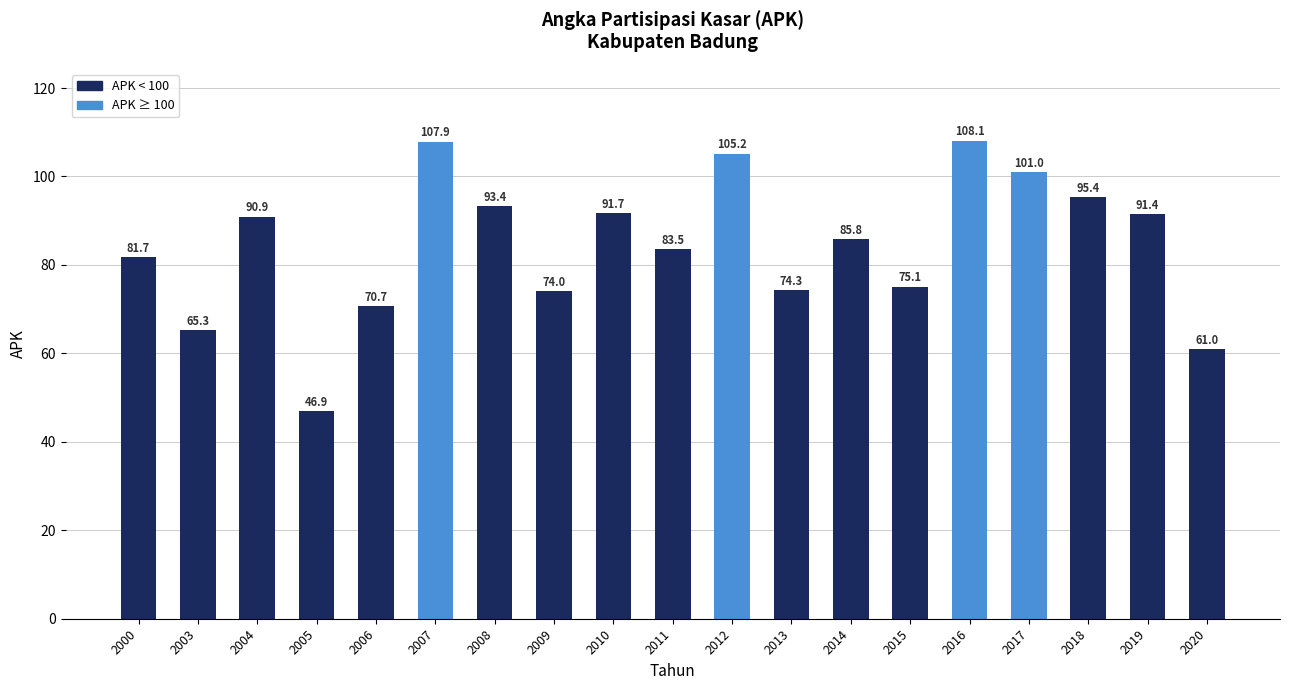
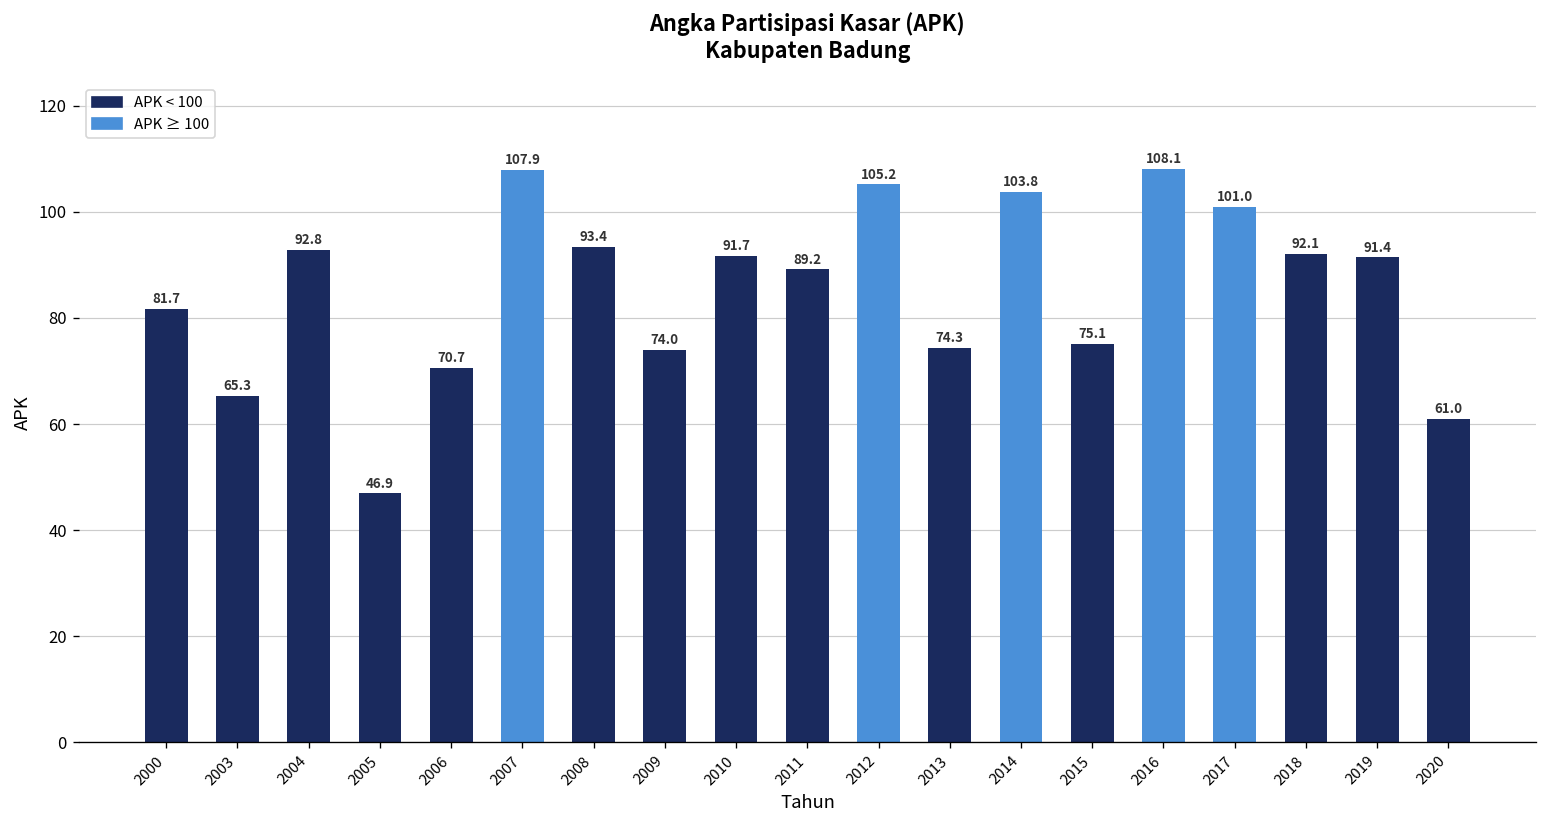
  {
    "2000": 81.7,
    "2003": 65.3,
-   "2004": 90.9,
+   "2004": 92.8,
    "2005": 46.9,
    "2006": 70.7,
    "2007": 107.9,
    "2008": 93.4,
    "2009": 74.0,
    "2010": 91.7,
-   "2011": 83.5,
+   "2011": 89.2,
    "2012": 105.2,
    "2013": 74.3,
-   "2014": 85.8,
+   "2014": 103.8,
    "2015": 75.1,
    "2016": 108.1,
    "2017": 101.0,
-   "2018": 95.4,
+   "2018": 92.1,
    "2019": 91.4,
    "2020": 61.0
  }
